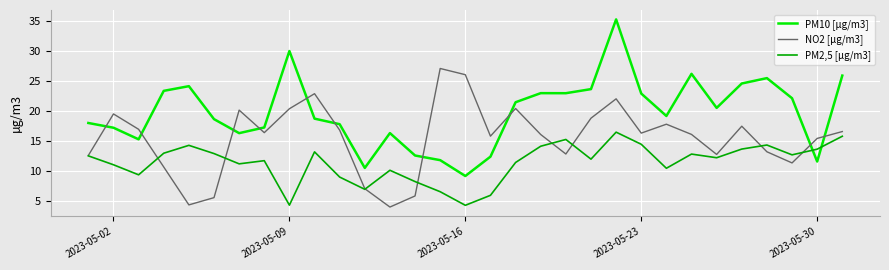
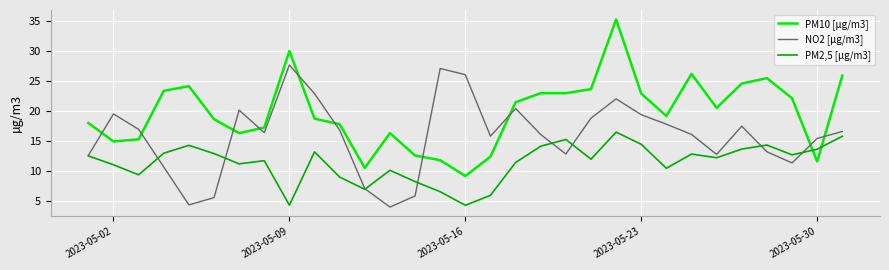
  {
    "PM10 [µg/m3]": {
-     "2023-05-02": 17,
+     "2023-05-02": 15,
      "2023-05-09": 30,
      "2023-05-16": 9,
      "2023-05-23": 23,
      "2023-05-30": 12
    },
    "NO2 [µg/m3]": {
      "2023-05-02": 20,
-     "2023-05-09": 20,
+     "2023-05-09": 28,
      "2023-05-16": 26,
-     "2023-05-23": 16,
+     "2023-05-23": 19,
      "2023-05-30": 15
    },
    "PM2,5 [µg/m3]": {
      "2023-05-02": 11,
      "2023-05-09": 4,
      "2023-05-16": 4,
      "2023-05-23": 14,
      "2023-05-30": 14
    }
  }
